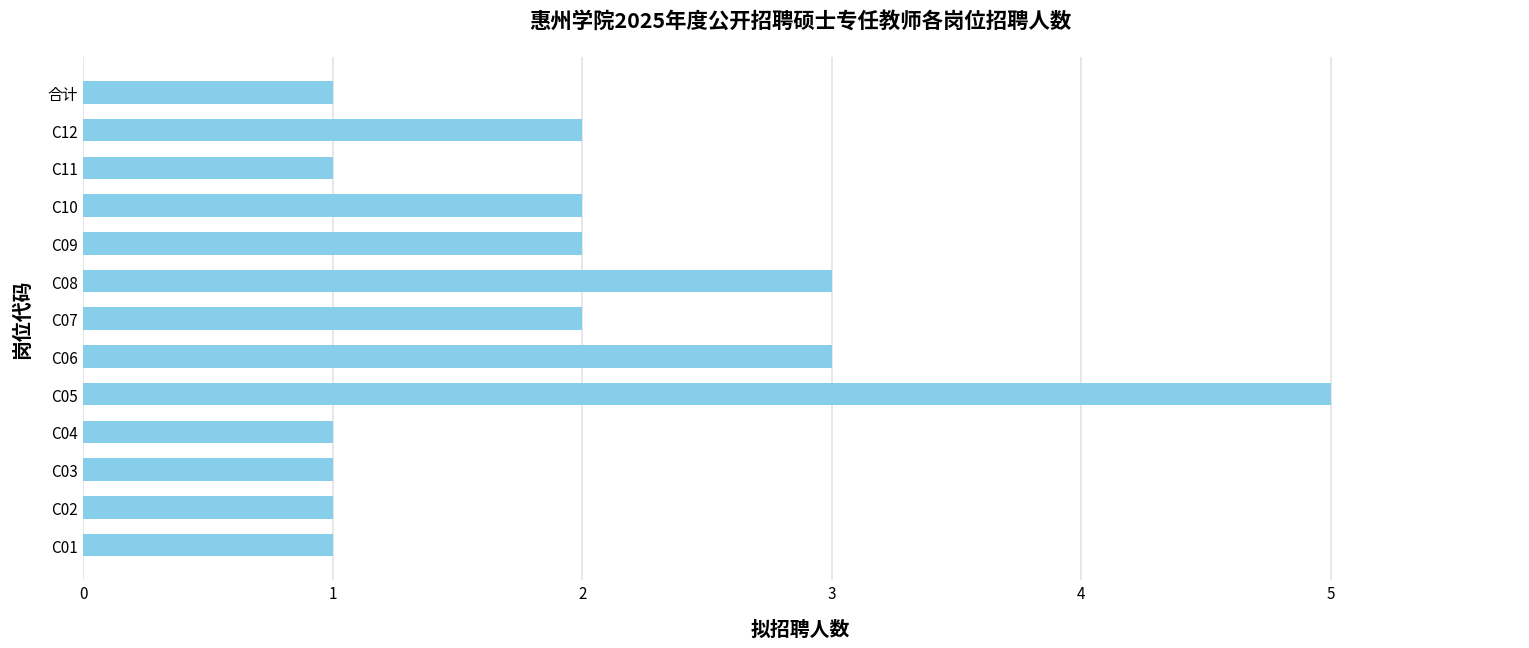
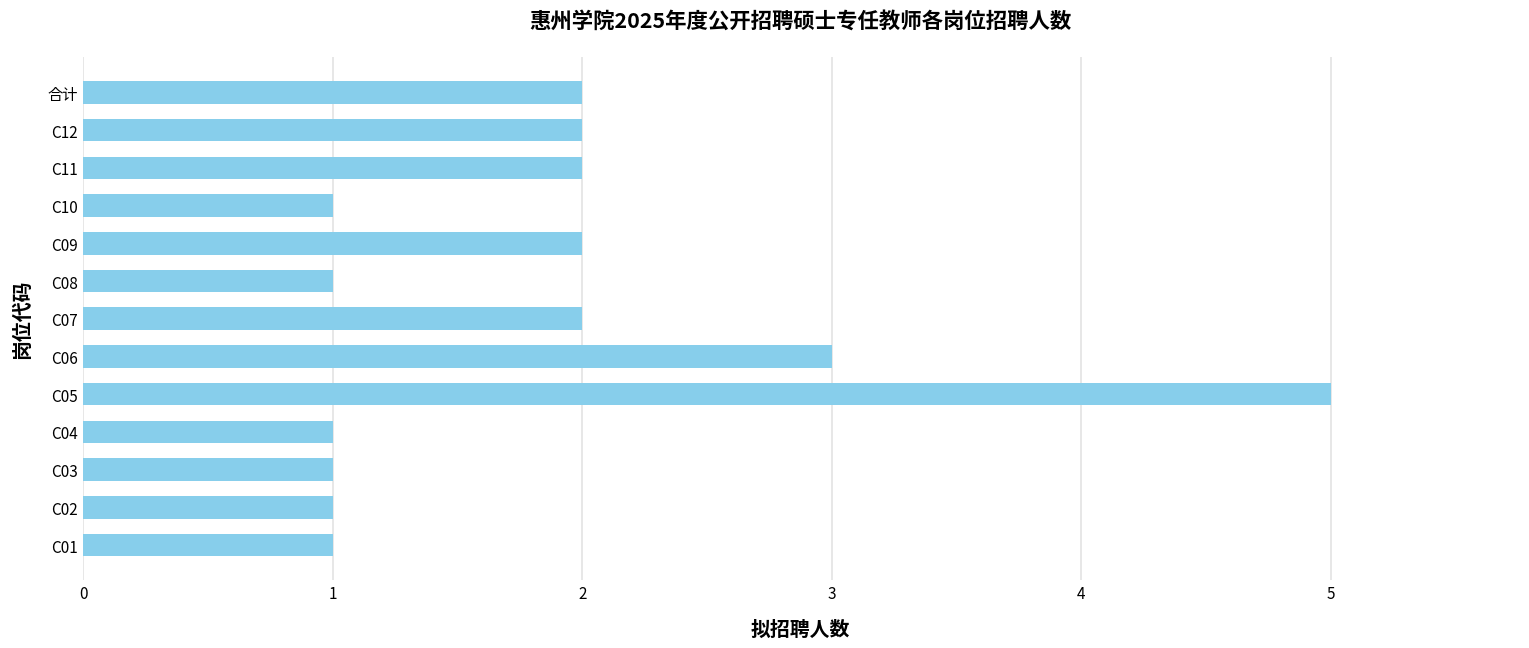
  {
-   "合计": 1,
+   "合计": 2,
    "C12": 2,
-   "C11": 1,
-   "C10": 2,
+   "C11": 2,
+   "C10": 1,
    "C09": 2,
-   "C08": 3,
+   "C08": 1,
    "C07": 2,
    "C06": 3,
    "C05": 5,
    "C04": 1,
    "C03": 1,
    "C02": 1,
    "C01": 1
  }
